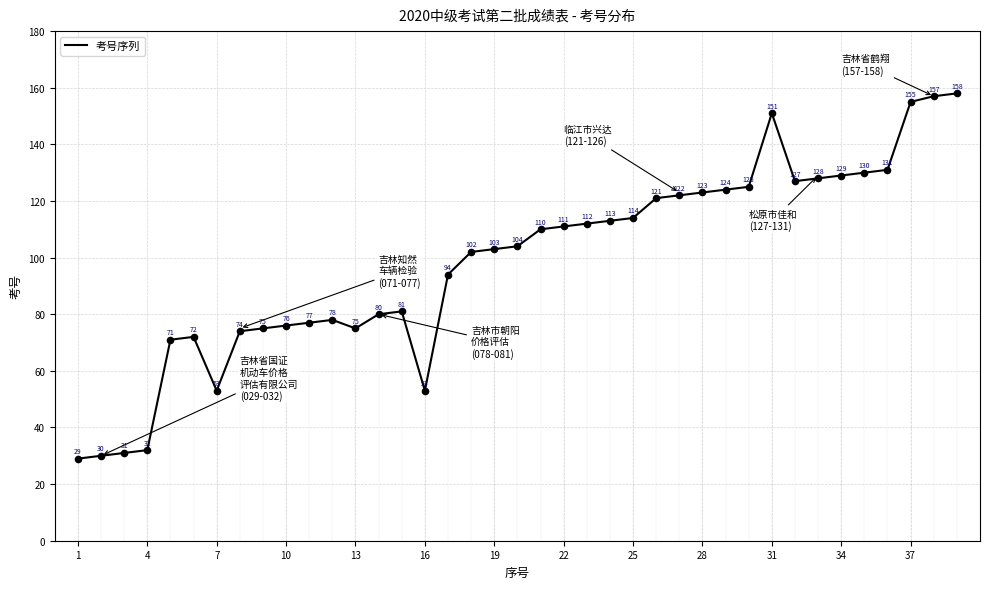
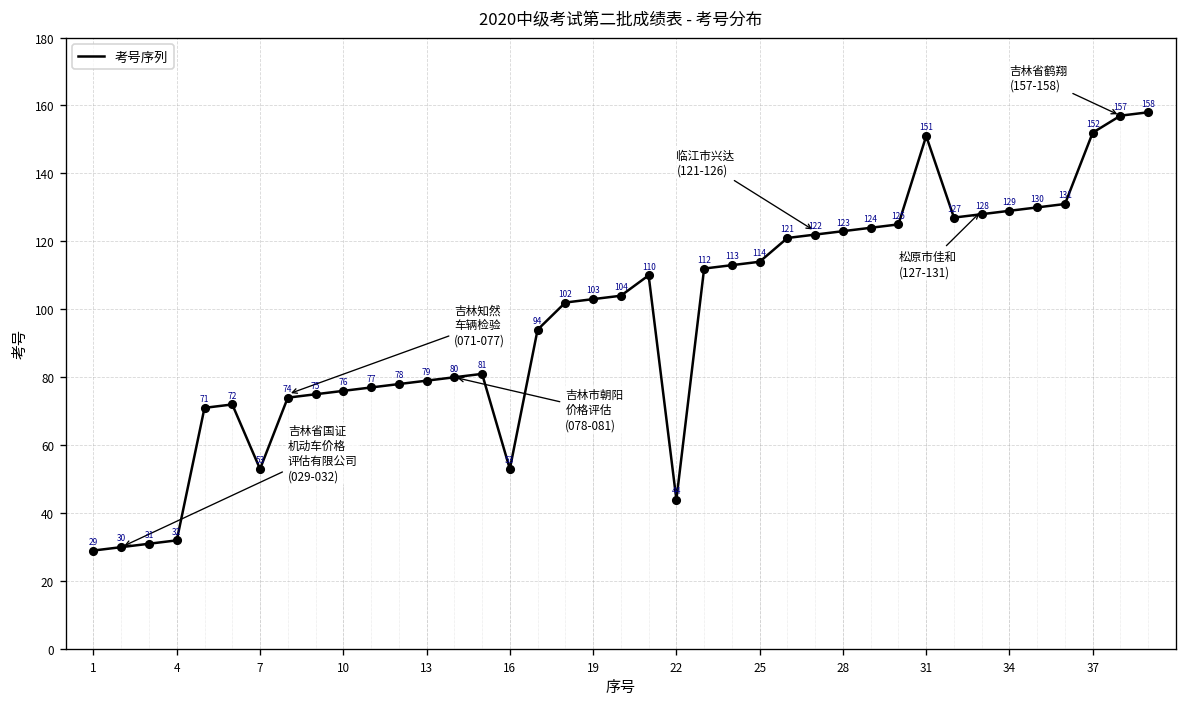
  {
    "1": 29,
-   "13": 75,
+   "13": 79,
    "16": 53,
    "19": 103,
-   "22": 111,
+   "22": 44,
    "25": 114,
    "28": 123,
    "31": 151,
    "34": 129,
-   "37": 155
+   "37": 152
  }
